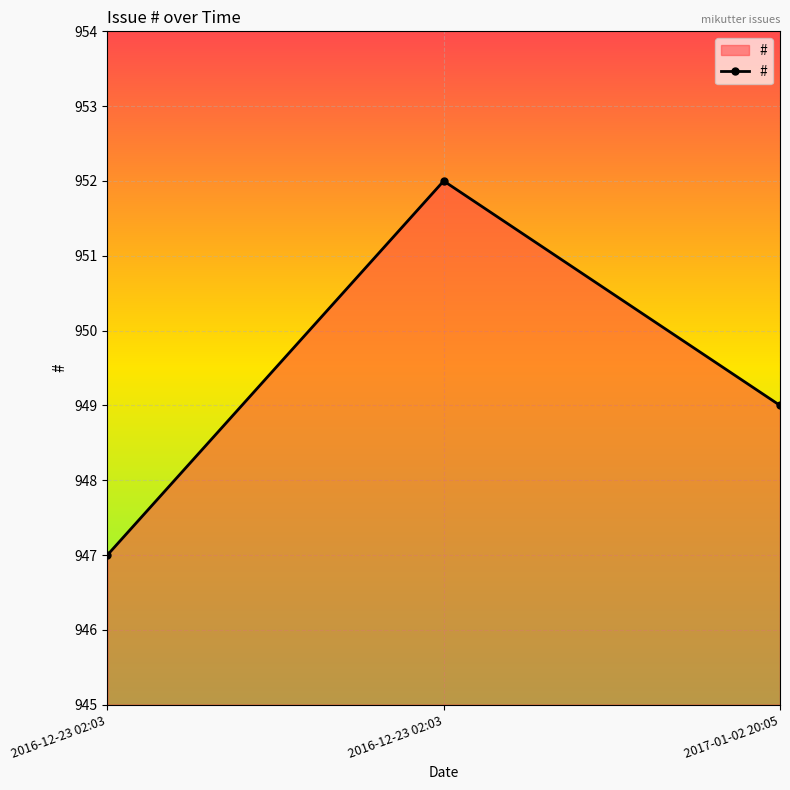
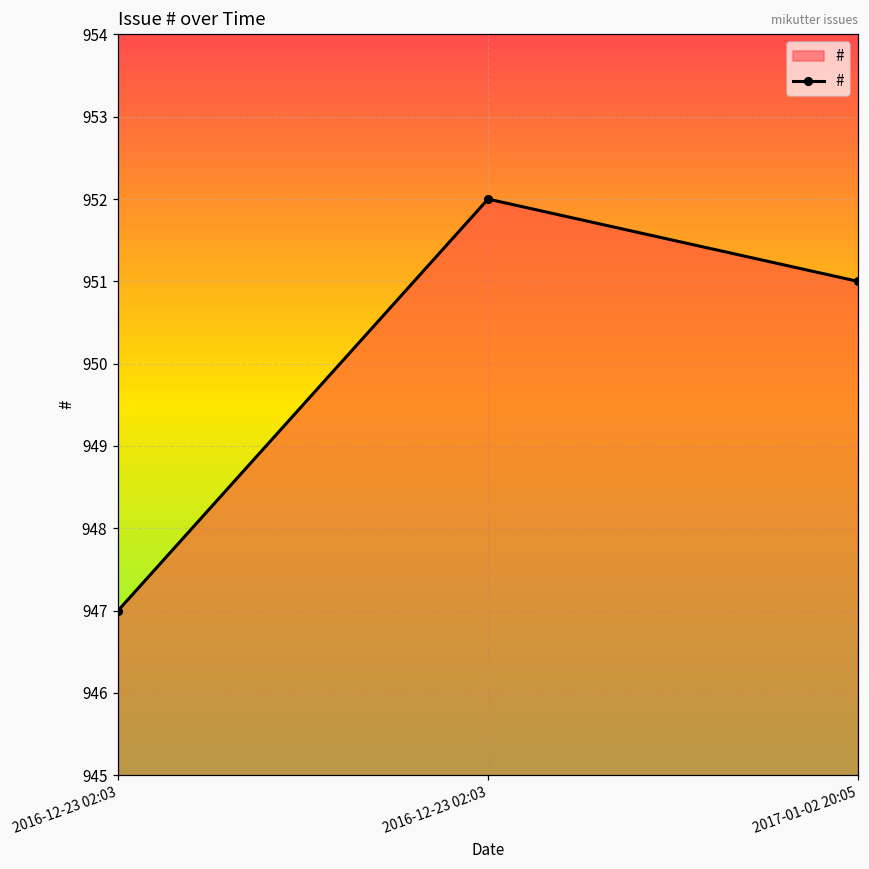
  {
-   "2017-01-02 20:05": 949
+   "2017-01-02 20:05": 951
  }
